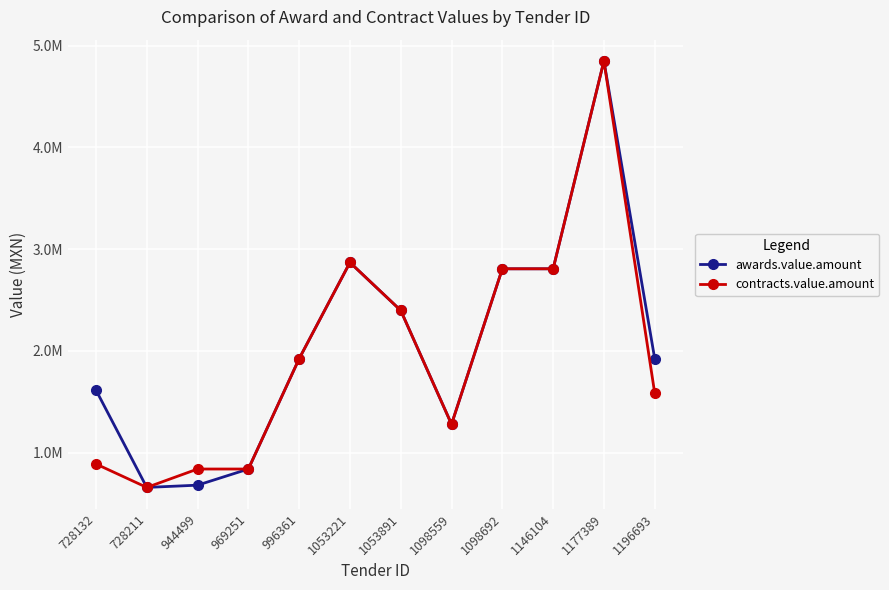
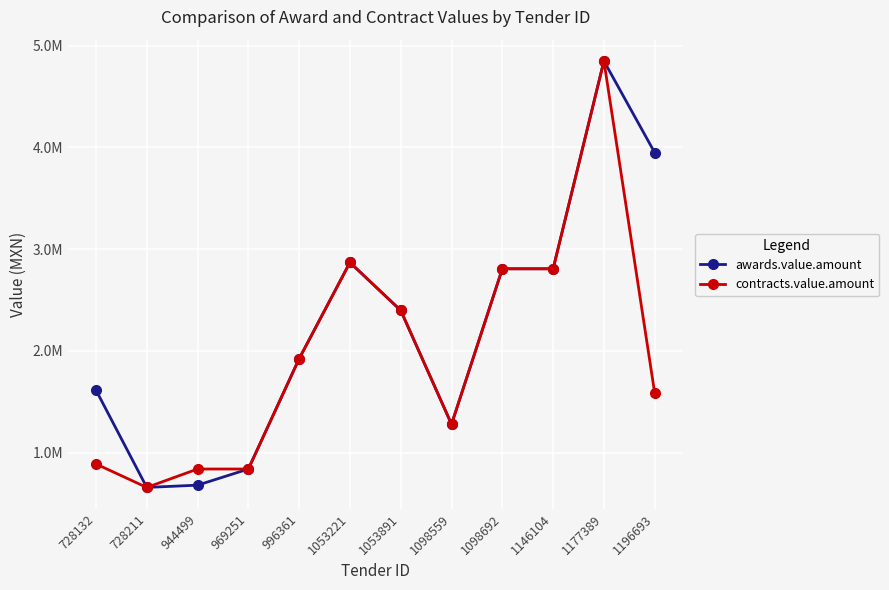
  {
    "awards.value.amount": {
      "728132": 1610000,
      "944499": 680000,
-     "1196693": 1920000
+     "1196693": 3950000
    },
    "contracts.value.amount": {
      "728132": 890000,
      "944499": 840000,
      "1196693": 1580000
    }
  }
